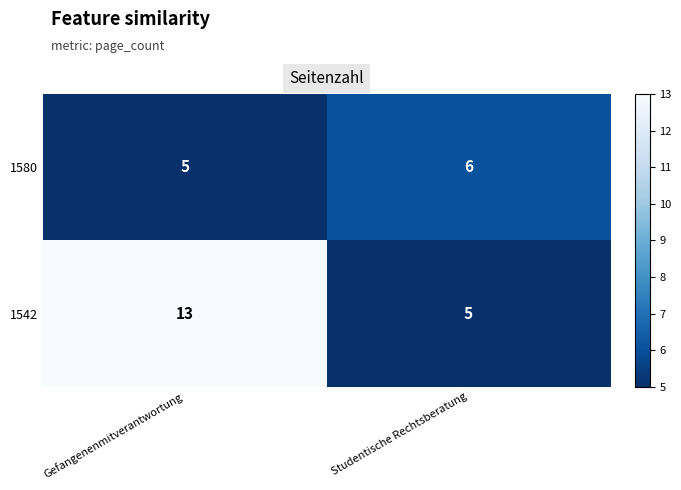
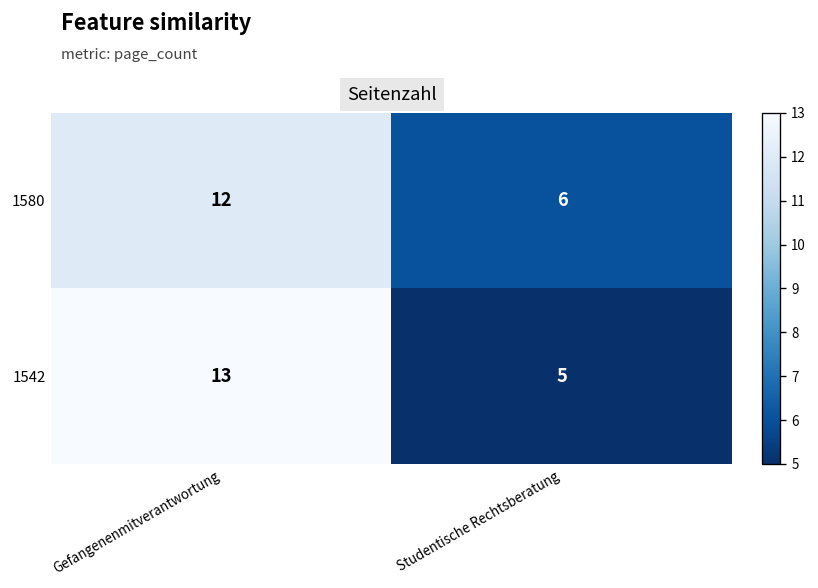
  {
    "1580": {
-     "Gefangenenmitverantwortung": 5,
+     "Gefangenenmitverantwortung": 12,
      "Studentische Rechtsberatung": 6
    },
    "1542": {
      "Gefangenenmitverantwortung": 13,
      "Studentische Rechtsberatung": 5
    }
  }
